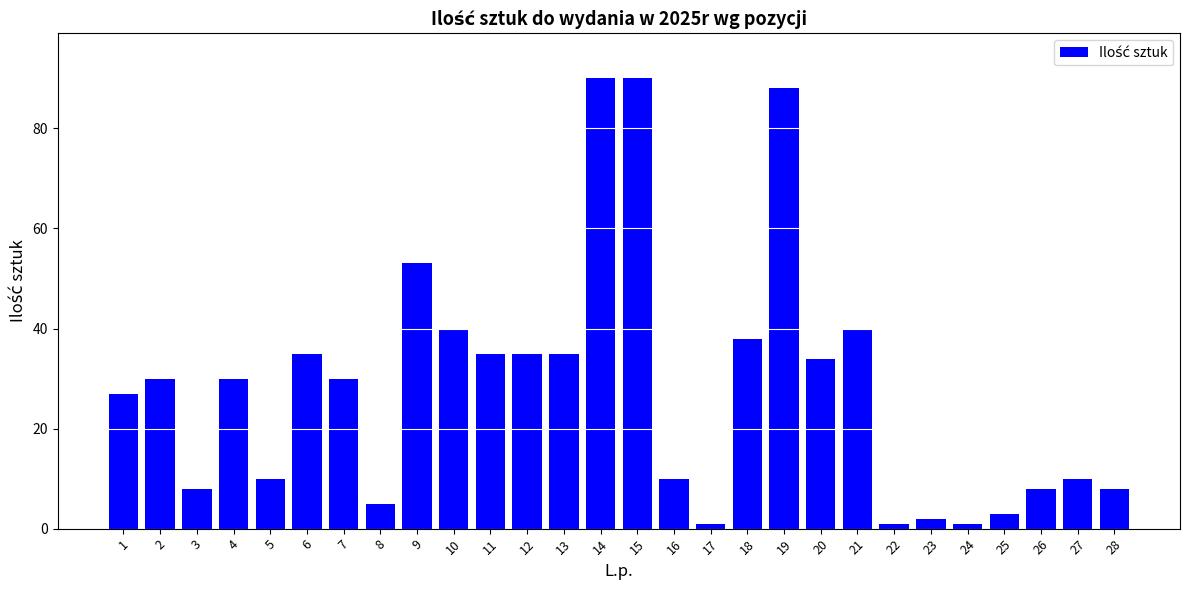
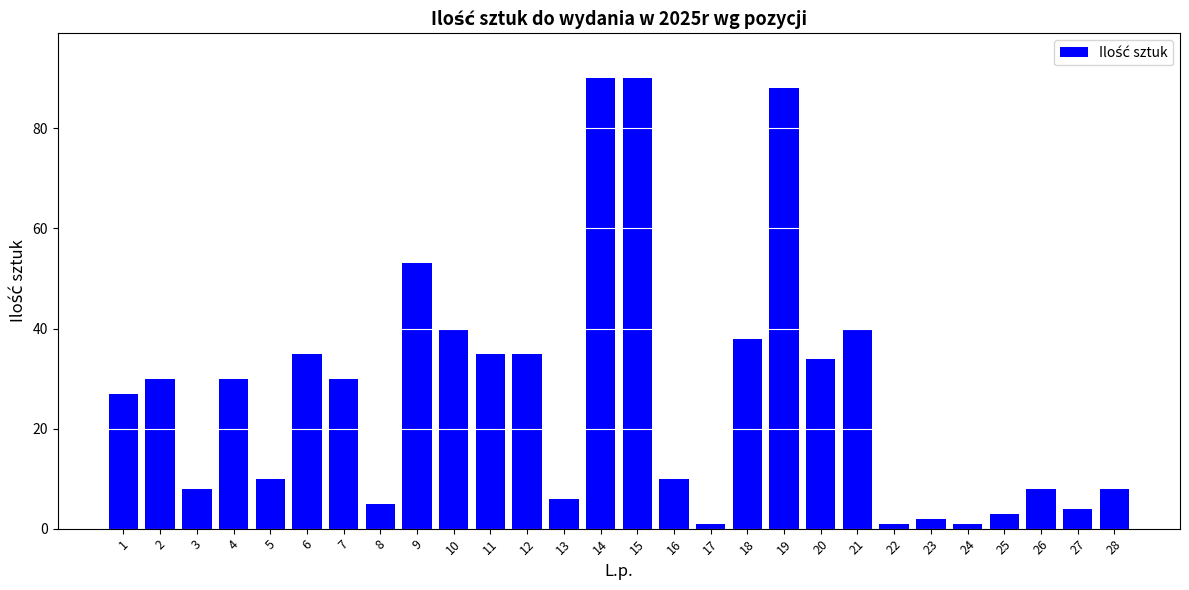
  {
    "1": 27,
    "2": 30,
    "3": 8,
    "4": 30,
    "5": 10,
    "6": 35,
    "7": 30,
    "8": 5,
    "9": 53,
    "10": 40,
    "11": 35,
    "12": 35,
-   "13": 35,
+   "13": 6,
    "14": 90,
    "15": 90,
    "16": 10,
    "17": 1,
    "18": 38,
    "19": 88,
    "20": 34,
    "21": 40,
    "22": 1,
    "23": 2,
    "24": 1,
    "25": 3,
    "26": 8,
-   "27": 10,
+   "27": 4,
    "28": 8
  }
